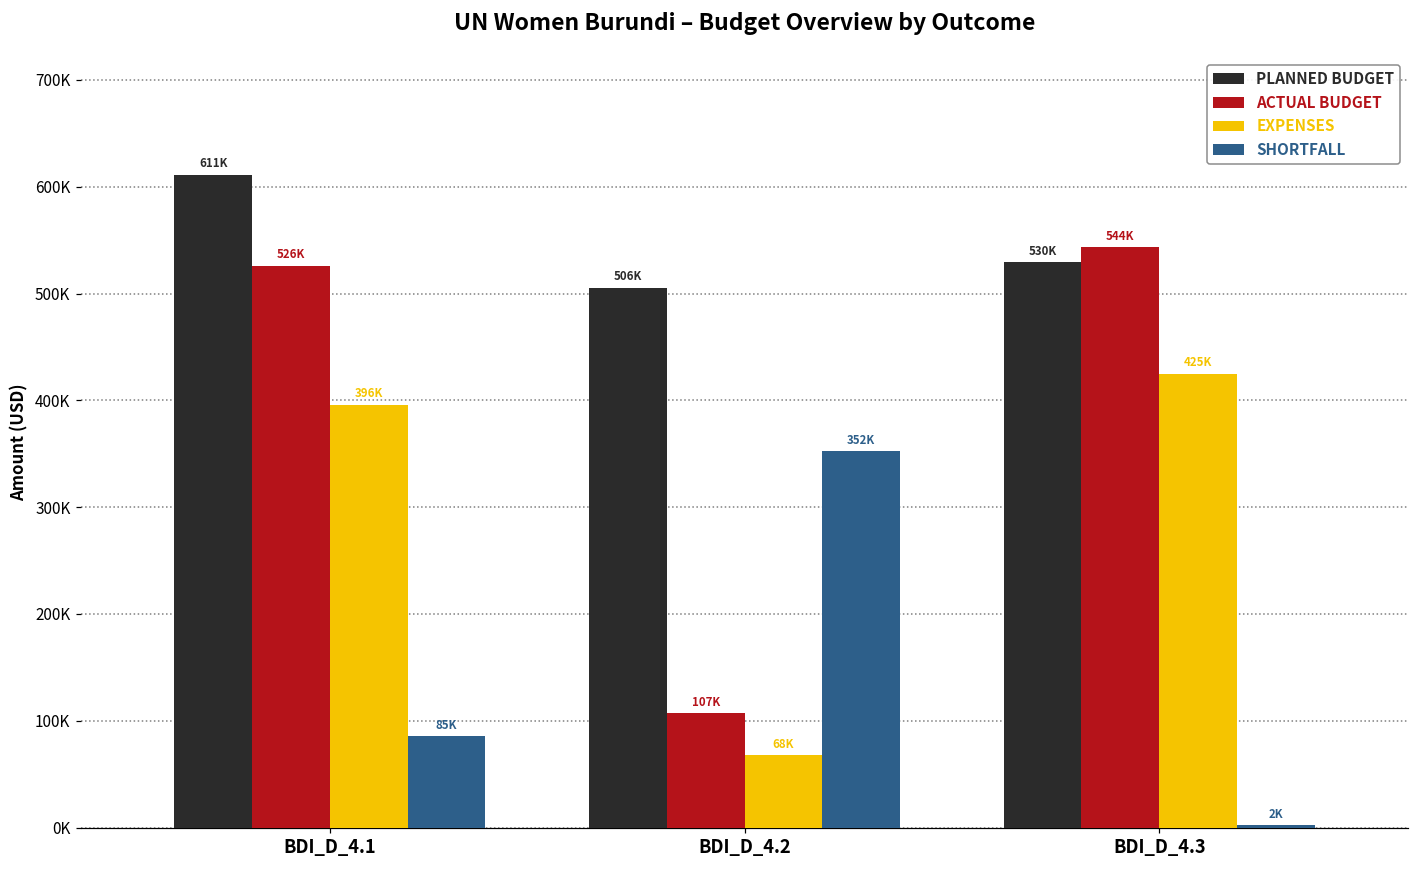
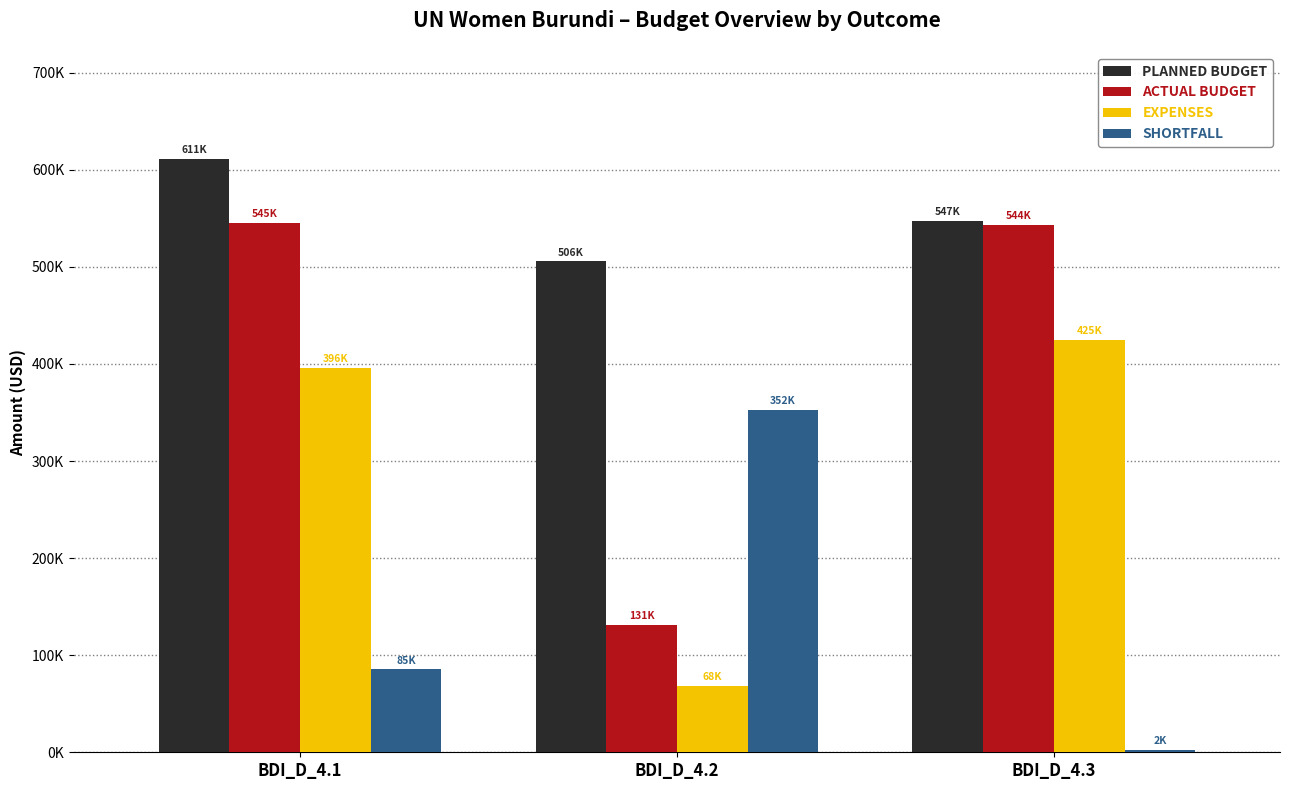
  {
    "PLANNED BUDGET": {
      "BDI_D_4.1": "611K",
      "BDI_D_4.2": "506K",
-     "BDI_D_4.3": "530K"
+     "BDI_D_4.3": "547K"
    },
    "ACTUAL BUDGET": {
-     "BDI_D_4.1": "526K",
-     "BDI_D_4.2": "107K",
+     "BDI_D_4.1": "545K",
+     "BDI_D_4.2": "131K",
      "BDI_D_4.3": "544K"
    },
    "EXPENSES": {
      "BDI_D_4.1": "396K",
      "BDI_D_4.2": "68K",
      "BDI_D_4.3": "425K"
    },
    "SHORTFALL": {
      "BDI_D_4.1": "85K",
      "BDI_D_4.2": "352K",
      "BDI_D_4.3": "2K"
    }
  }
